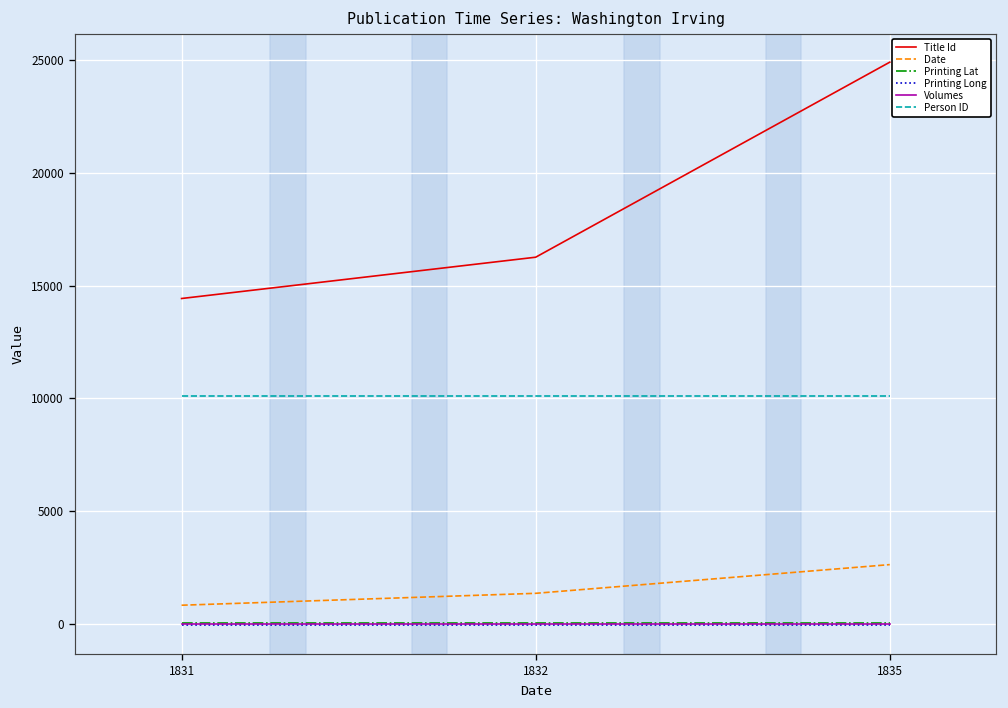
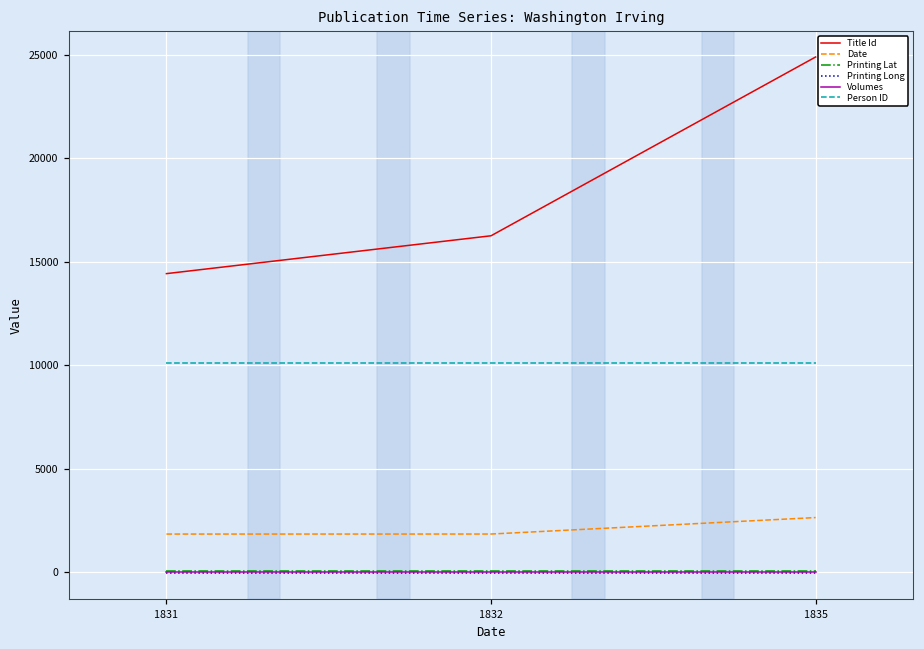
  {
    "Title Id": {
      "1831": 14400,
      "1832": 16300,
      "1835": 24900
    },
    "Date": {
-     "1831": 800,
-     "1832": 1400,
+     "1831": 1800,
+     "1832": 1800,
      "1835": 2600
    },
    "Person ID": {
      "1831": 10100,
      "1832": 10100,
      "1835": 10100
    }
  }
